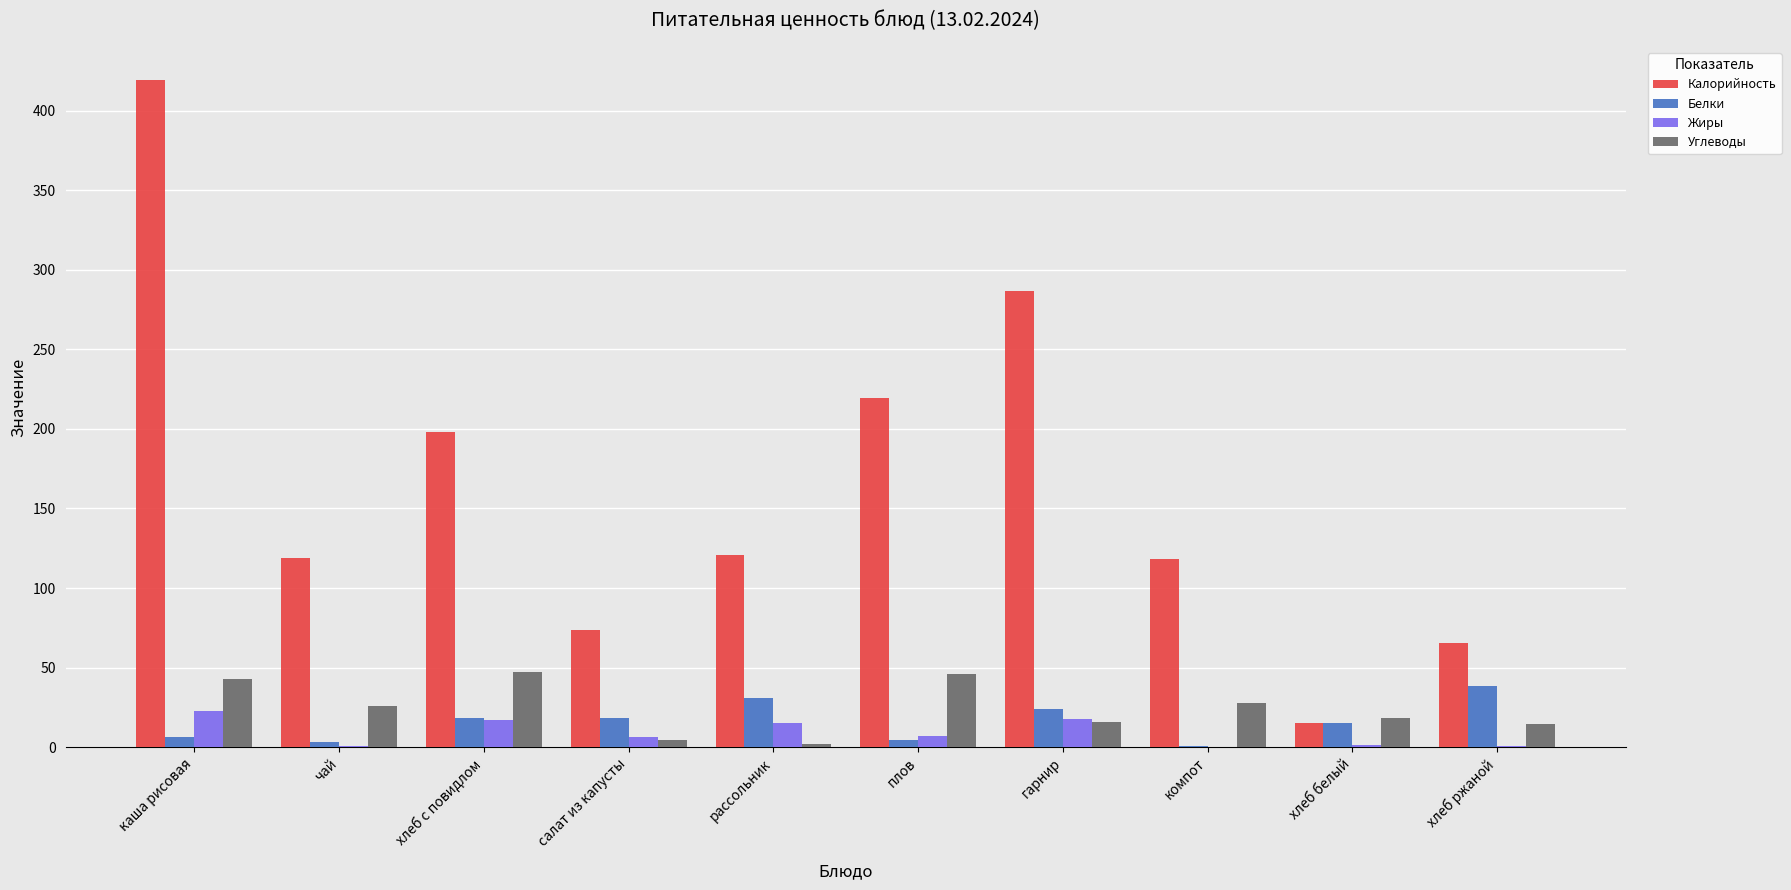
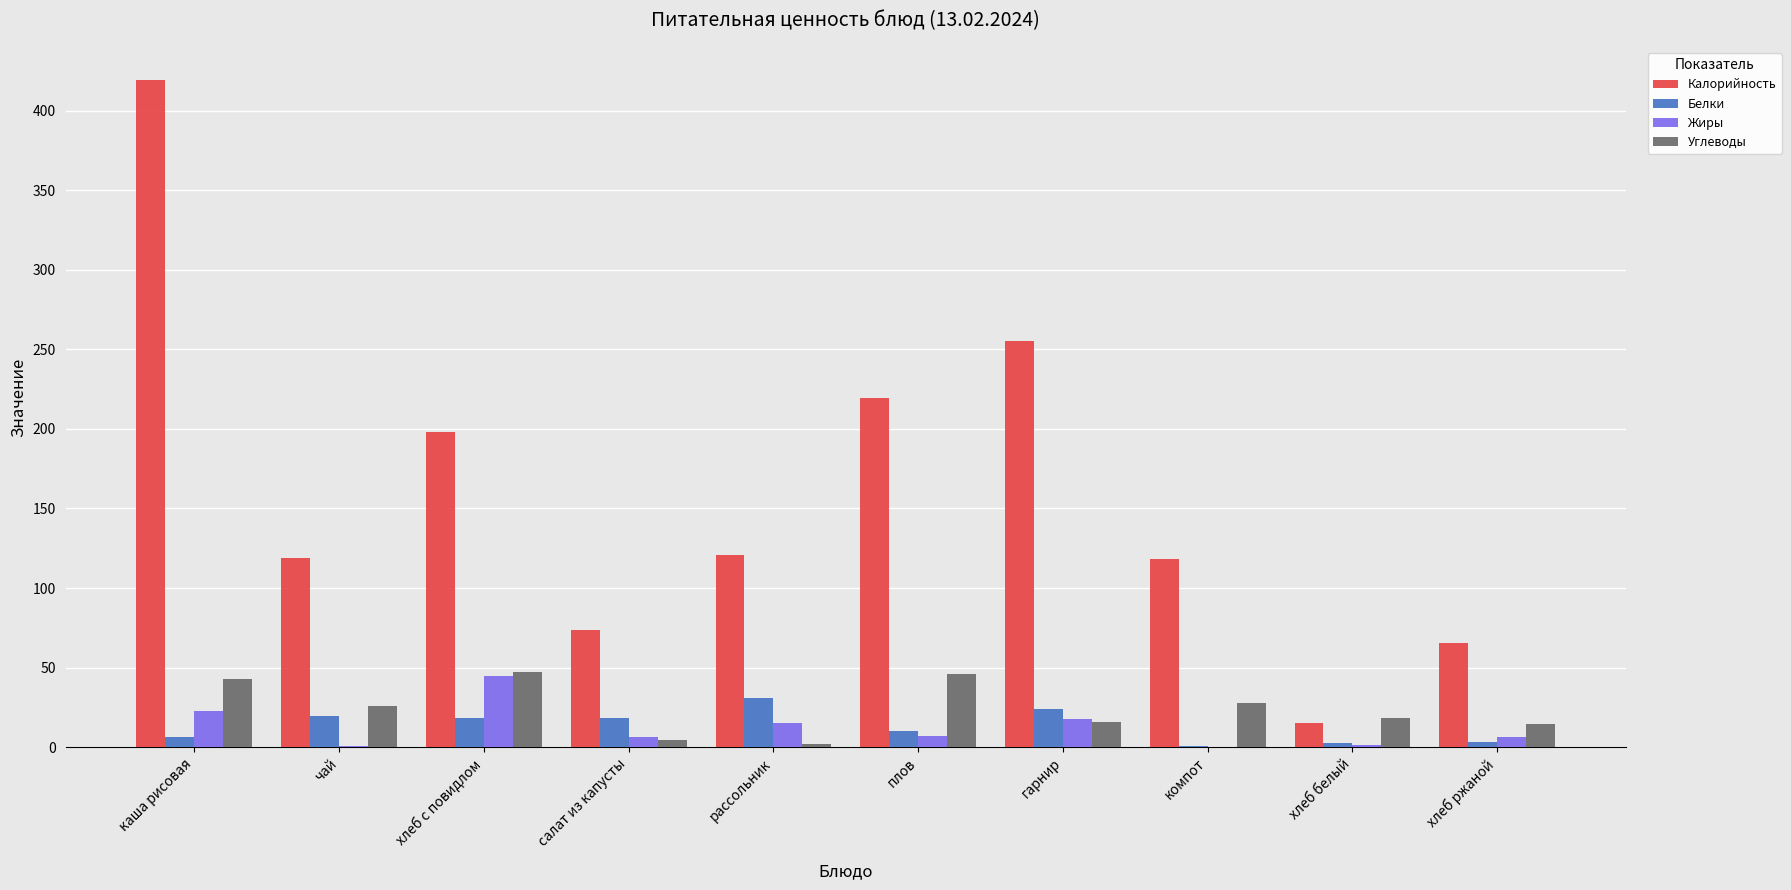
  {
    "Калорийность": {
      "каша рисовая": 419,
      "чай": 119,
      "хлеб с повидлом": 198,
      "салат из капусты": 74,
      "рассольник": 121,
      "плов": 220,
-     "гарнир": 287,
+     "гарнир": 255,
      "компот": 119,
      "хлеб белый": 15,
      "хлеб ржаной": 65
    },
    "Белки": {
      "каша рисовая": 6,
-     "чай": 3,
+     "чай": 20,
      "хлеб с повидлом": 19,
      "салат из капусты": 19,
      "рассольник": 31,
-     "плов": 5,
+     "плов": 10,
      "гарнир": 24,
-     "хлеб белый": 15,
-     "хлеб ржаной": 38
+     "хлеб белый": 3,
+     "хлеб ржаной": 3
    },
    "Жиры": {
      "каша рисовая": 22,
-     "хлеб с повидлом": 17,
+     "хлеб с повидлом": 45,
      "салат из капусты": 6,
      "рассольник": 15,
      "плов": 7,
      "гарнир": 18,
      "компот": 0,
-     "хлеб ржаной": 1
+     "хлеб ржаной": 6
    },
    "Углеводы": {
      "каша рисовая": 43,
      "чай": 26,
      "хлеб с повидлом": 47,
      "салат из капусты": 4,
      "рассольник": 2,
      "плов": 46,
      "гарнир": 16,
      "компот": 28,
      "хлеб белый": 18,
      "хлеб ржаной": 15
    }
  }
